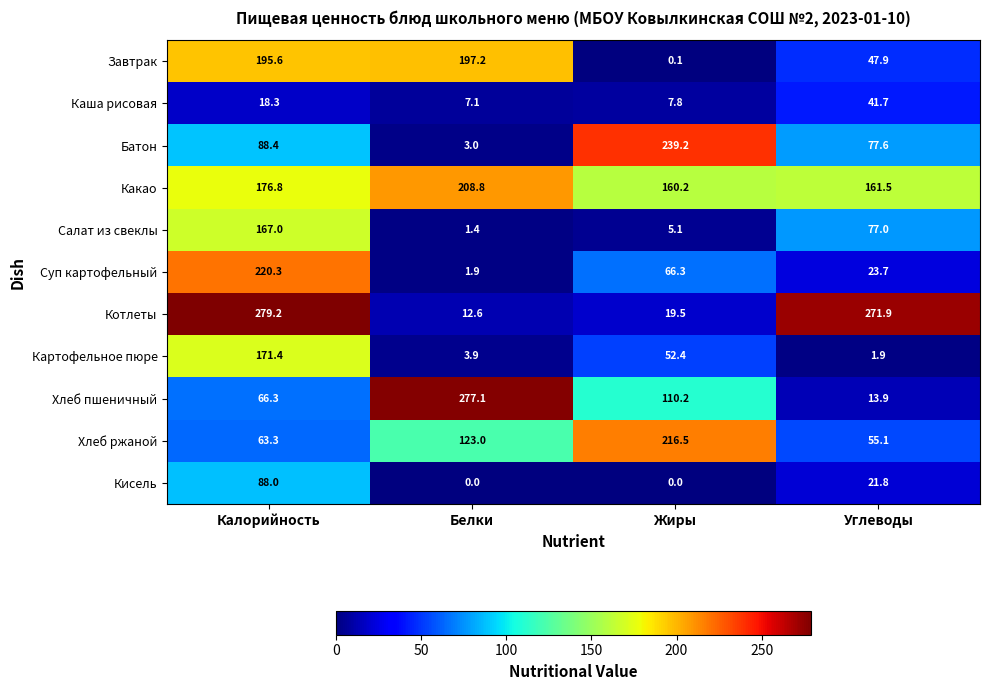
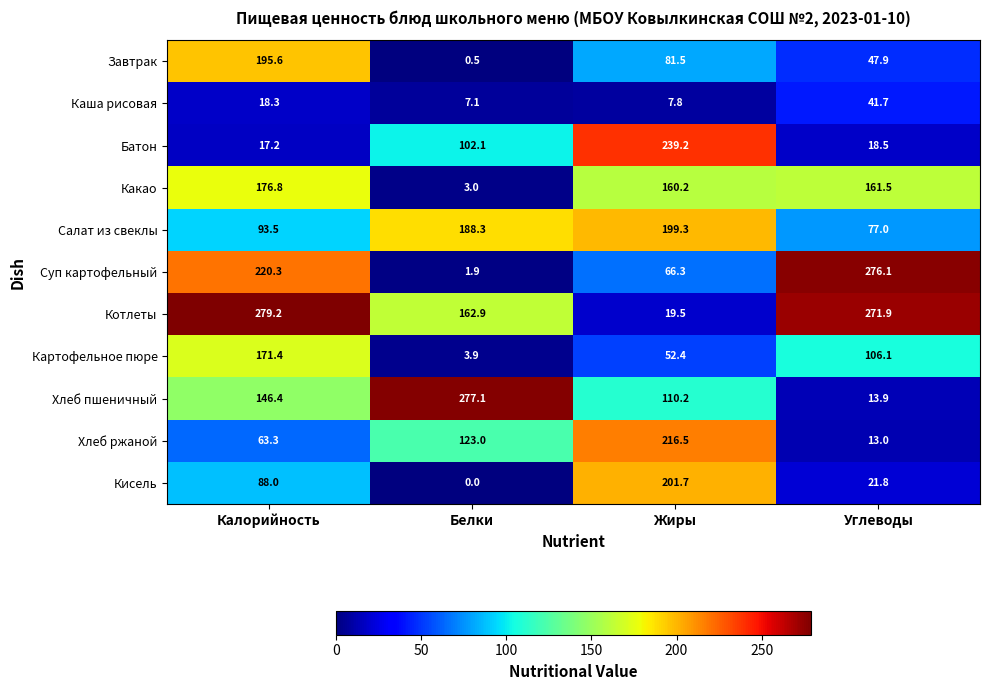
  {
    "Завтрак": {
      "Калорийность": 195.6,
-     "Белки": 197.2,
-     "Жиры": 0.1,
+     "Белки": 0.5,
+     "Жиры": 81.5,
      "Углеводы": 47.9
    },
    "Каша рисовая": {
      "Калорийность": 18.3,
      "Белки": 7.1,
      "Жиры": 7.8,
      "Углеводы": 41.7
    },
    "Батон": {
-     "Калорийность": 88.4,
-     "Белки": 3.0,
+     "Калорийность": 17.2,
+     "Белки": 102.1,
      "Жиры": 239.2,
-     "Углеводы": 77.6
+     "Углеводы": 18.5
    },
    "Какао": {
      "Калорийность": 176.8,
-     "Белки": 208.8,
+     "Белки": 3.0,
      "Жиры": 160.2,
      "Углеводы": 161.5
    },
    "Салат из свеклы": {
-     "Калорийность": 167.0,
-     "Белки": 1.4,
-     "Жиры": 5.1,
+     "Калорийность": 93.5,
+     "Белки": 188.3,
+     "Жиры": 199.3,
      "Углеводы": 77.0
    },
    "Суп картофельный": {
      "Калорийность": 220.3,
      "Белки": 1.9,
      "Жиры": 66.3,
-     "Углеводы": 23.7
+     "Углеводы": 276.1
    },
    "Котлеты": {
      "Калорийность": 279.2,
-     "Белки": 12.6,
+     "Белки": 162.9,
      "Жиры": 19.5,
      "Углеводы": 271.9
    },
    "Картофельное пюре": {
      "Калорийность": 171.4,
      "Белки": 3.9,
      "Жиры": 52.4,
-     "Углеводы": 1.9
+     "Углеводы": 106.1
    },
    "Хлеб пшеничный": {
-     "Калорийность": 66.3,
+     "Калорийность": 146.4,
      "Белки": 277.1,
      "Жиры": 110.2,
      "Углеводы": 13.9
    },
    "Хлеб ржаной": {
      "Калорийность": 63.3,
      "Белки": 123.0,
      "Жиры": 216.5,
-     "Углеводы": 55.1
+     "Углеводы": 13.0
    },
    "Кисель": {
      "Калорийность": 88.0,
      "Белки": 0.0,
-     "Жиры": 0.0,
+     "Жиры": 201.7,
      "Углеводы": 21.8
    }
  }
